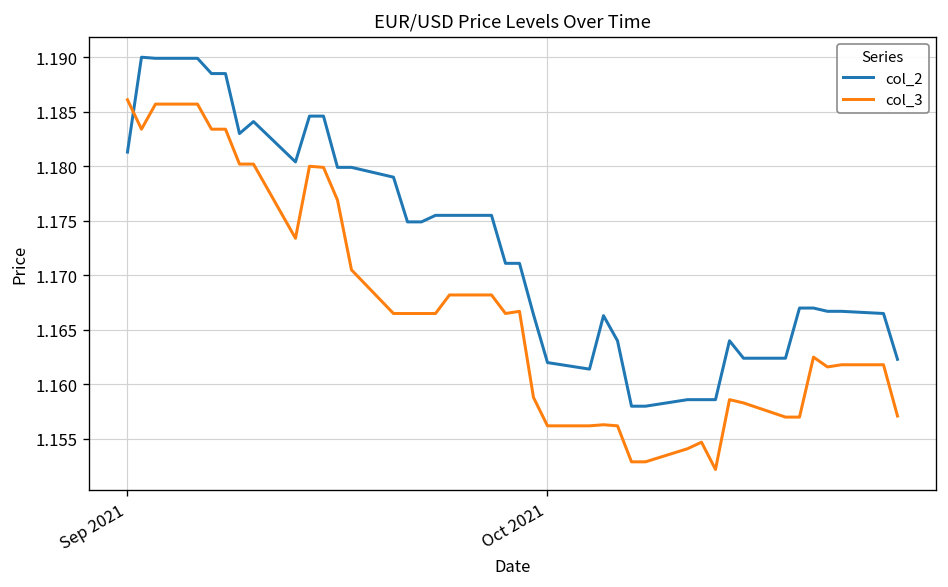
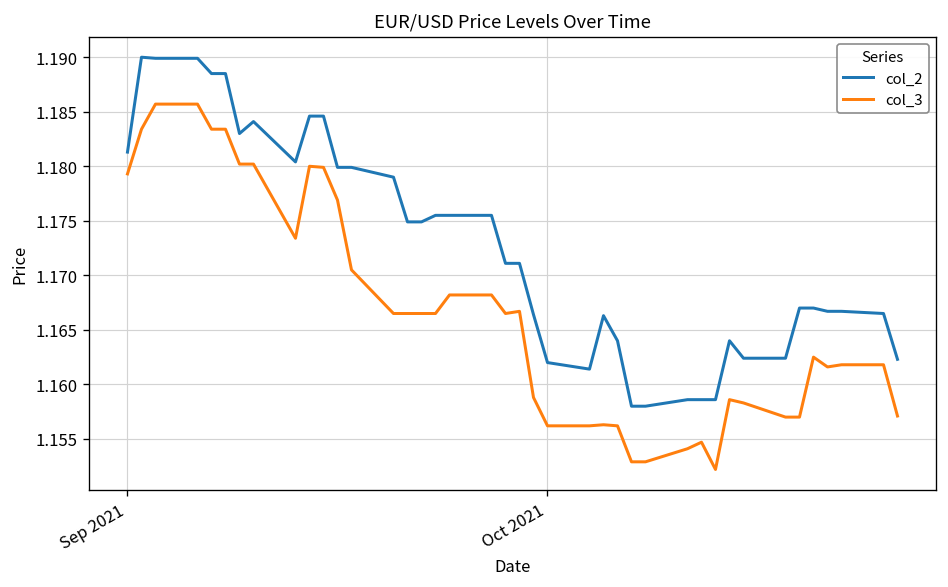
  {
    "col_2": {
      "Sep 2021": 1.181,
      "Oct 2021": 1.162
    },
    "col_3": {
-     "Sep 2021": 1.186,
+     "Sep 2021": 1.179,
      "Oct 2021": 1.156
    }
  }
